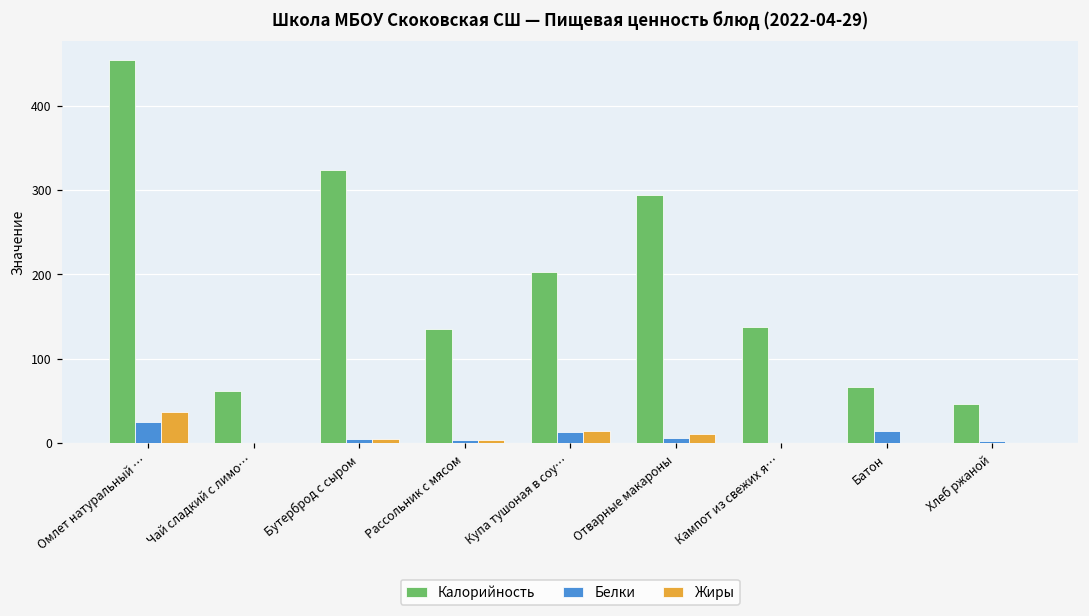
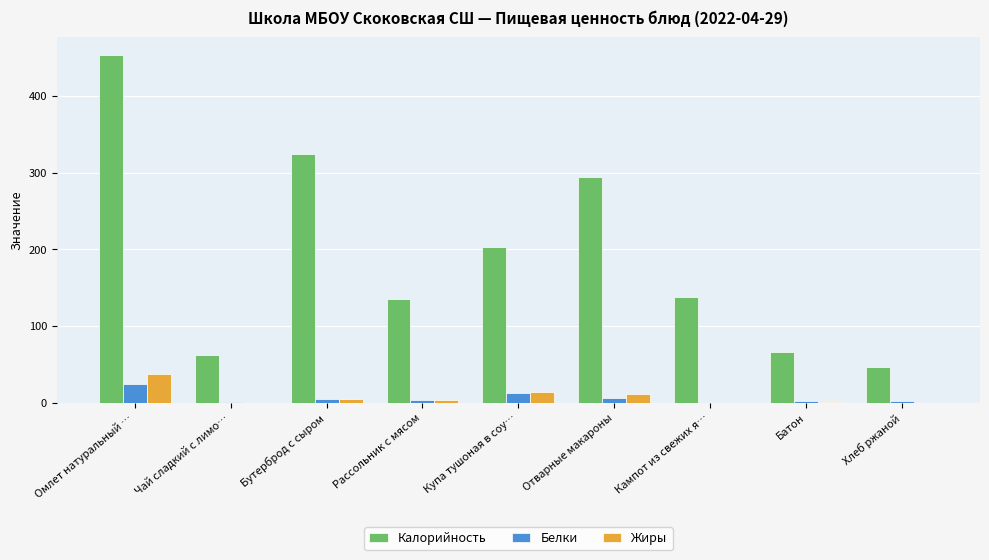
  {
    "Калорийность": {
      "Омлет натуральный …": 450,
      "Чай сладкий с лимо…": 60,
      "Бутерброд с сыром": 320,
      "Рассольник с мясом": 140,
      "Купа тушоная в соу…": 200,
      "Отварные макароны": 290,
      "Кампот из свежих я…": 140,
      "Батон": 70,
      "Хлеб ржаной": 50
    },
    "Белки": {
      "Омлет натуральный …": 30,
      "Бутерброд с сыром": 10,
      "Купа тушоная в соу…": 10,
      "Отварные макароны": 10,
-     "Батон": 10
+     "Батон": 0
    },
    "Жиры": {
      "Омлет натуральный …": 40,
      "Бутерброд с сыром": 10,
      "Рассольник с мясом": 0,
      "Купа тушоная в соу…": 10,
      "Отварные макароны": 10
    }
  }
